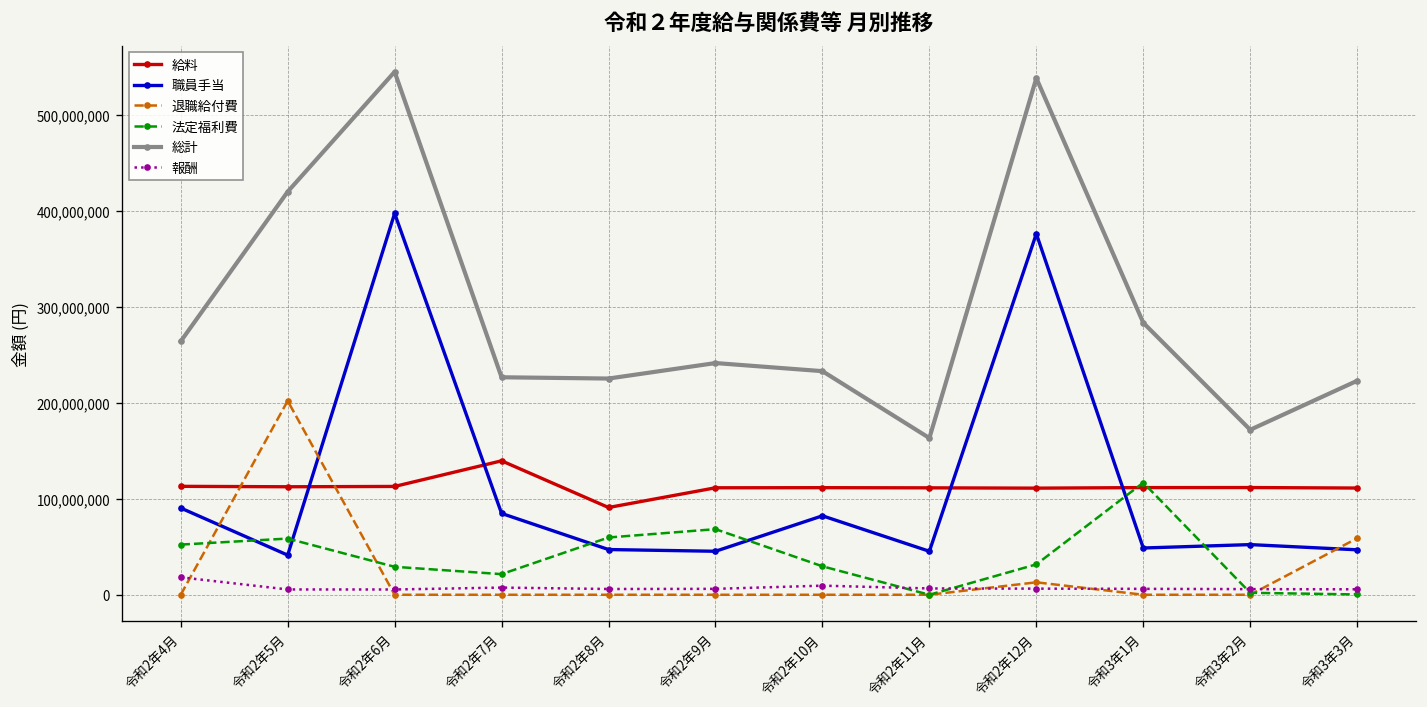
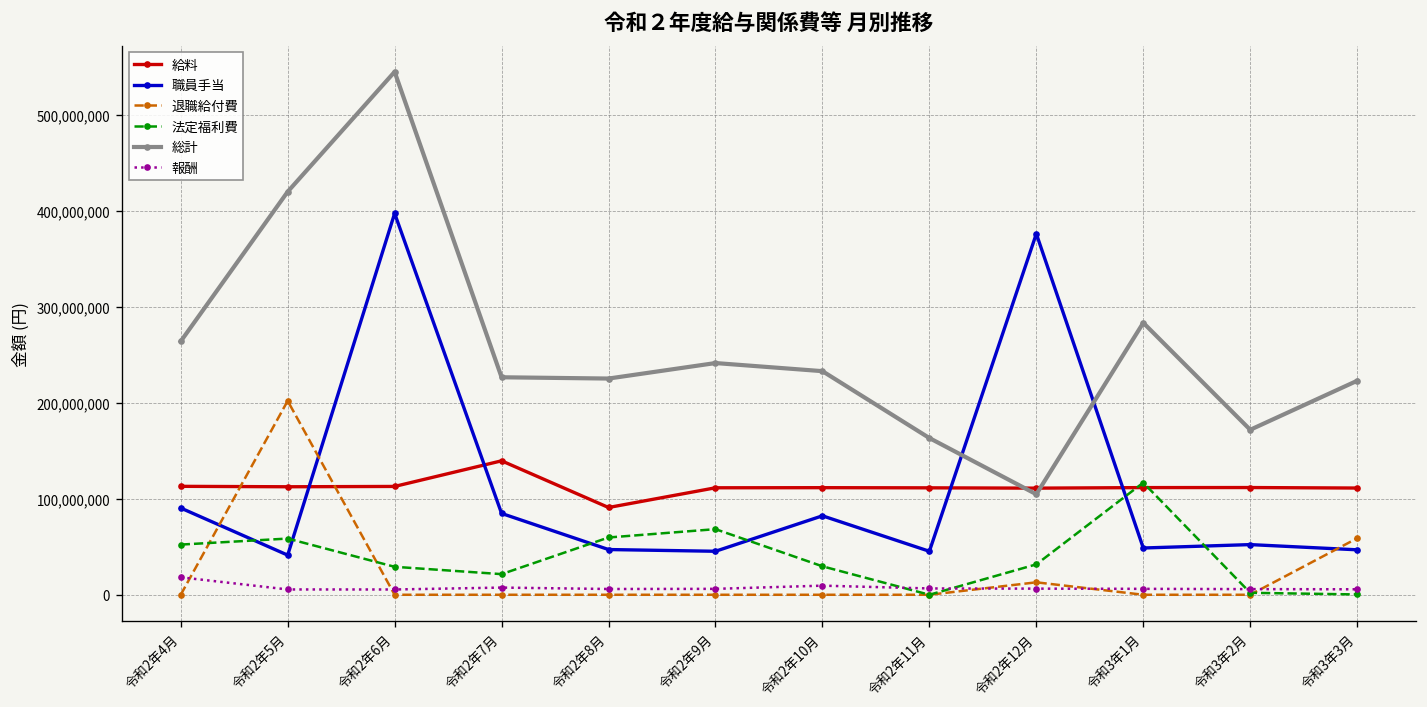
  {
    "給料": {
      "令和2年4月": "110,000,000",
      "令和2年5月": "110,000,000",
      "令和2年6月": "110,000,000",
      "令和2年7月": "140,000,000",
      "令和2年8月": "90,000,000",
      "令和2年9月": "110,000,000",
      "令和2年10月": "110,000,000",
      "令和2年11月": "110,000,000",
      "令和2年12月": "110,000,000",
      "令和3年1月": "110,000,000",
      "令和3年2月": "110,000,000",
      "令和3年3月": "110,000,000"
    },
    "職員手当": {
      "令和2年4月": "90,000,000",
      "令和2年5月": "40,000,000",
      "令和2年6月": "400,000,000",
      "令和2年7月": "80,000,000",
      "令和2年8月": "50,000,000",
      "令和2年9月": "50,000,000",
      "令和2年10月": "80,000,000",
      "令和2年11月": "50,000,000",
      "令和2年12月": "380,000,000",
      "令和3年1月": "50,000,000",
      "令和3年2月": "50,000,000",
      "令和3年3月": "50,000,000"
    },
    "退職給付費": {
      "令和2年4月": "0",
      "令和2年5月": "200,000,000",
      "令和2年6月": "0",
      "令和2年7月": "0",
      "令和2年8月": "0",
      "令和2年9月": "0",
      "令和2年10月": "0",
      "令和2年12月": "10,000,000",
      "令和3年1月": "0",
      "令和3年3月": "60,000,000"
    },
    "法定福利費": {
      "令和2年4月": "50,000,000",
      "令和2年5月": "60,000,000",
      "令和2年6月": "30,000,000",
      "令和2年7月": "20,000,000",
      "令和2年8月": "60,000,000",
      "令和2年9月": "70,000,000",
      "令和2年10月": "30,000,000",
      "令和2年12月": "30,000,000",
      "令和3年1月": "120,000,000",
      "令和3年3月": "0"
    },
    "総計": {
      "令和2年4月": "260,000,000",
      "令和2年5月": "420,000,000",
      "令和2年6月": "540,000,000",
      "令和2年7月": "230,000,000",
      "令和2年8月": "230,000,000",
      "令和2年9月": "240,000,000",
      "令和2年10月": "230,000,000",
      "令和2年11月": "160,000,000",
-     "令和2年12月": "540,000,000",
+     "令和2年12月": "100,000,000",
      "令和3年1月": "280,000,000",
      "令和3年2月": "170,000,000",
      "令和3年3月": "220,000,000"
    },
    "報酬": {
      "令和2年4月": "20,000,000",
      "令和2年5月": "10,000,000",
      "令和2年6月": "10,000,000",
      "令和2年7月": "10,000,000",
      "令和2年8月": "10,000,000",
      "令和2年9月": "10,000,000",
      "令和2年10月": "10,000,000",
      "令和2年11月": "10,000,000",
      "令和2年12月": "10,000,000",
      "令和3年1月": "10,000,000",
      "令和3年2月": "10,000,000",
      "令和3年3月": "10,000,000"
    }
  }
